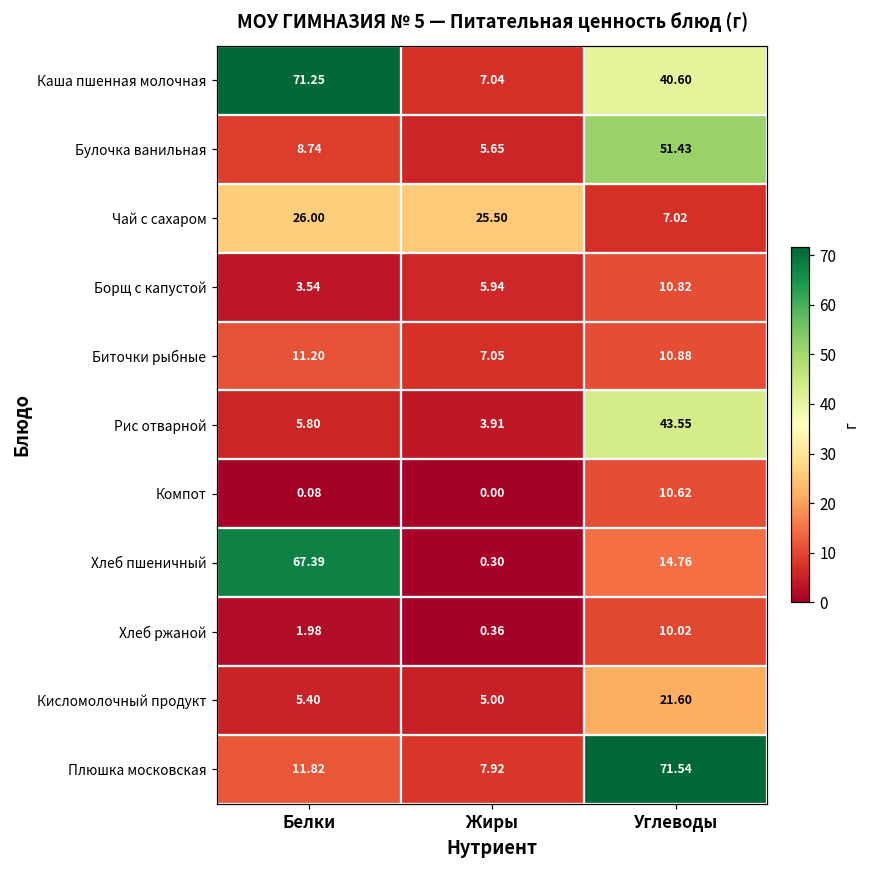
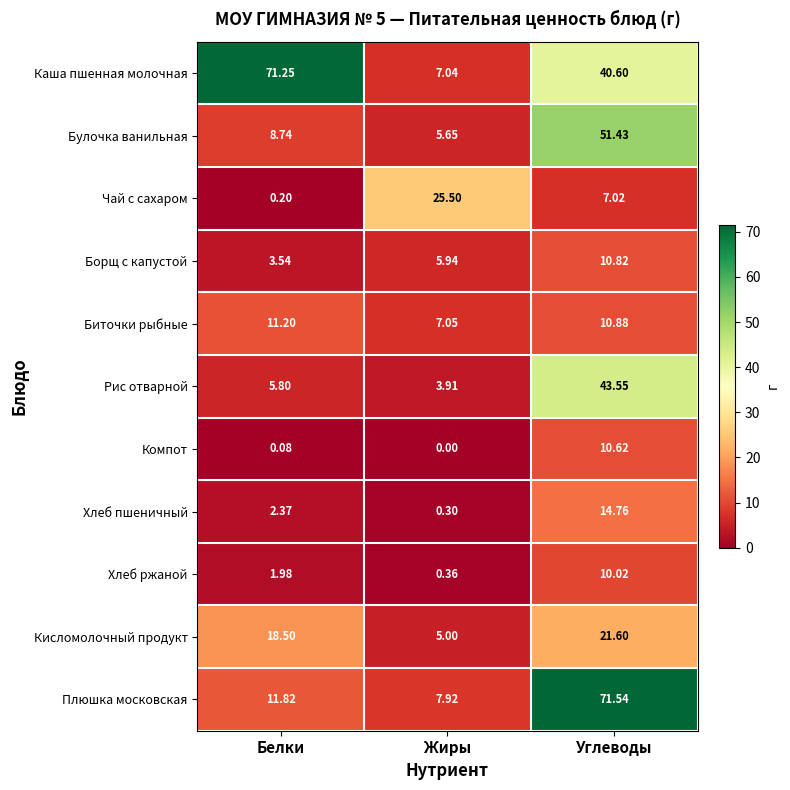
  {
    "Каша пшенная молочная": {
      "Белки": 71.25,
      "Жиры": 7.04,
      "Углеводы": 40.60
    },
    "Булочка ванильная": {
      "Белки": 8.74,
      "Жиры": 5.65,
      "Углеводы": 51.43
    },
    "Чай с сахаром": {
-     "Белки": 26.00,
+     "Белки": 0.20,
      "Жиры": 25.50,
      "Углеводы": 7.02
    },
    "Борщ с капустой": {
      "Белки": 3.54,
      "Жиры": 5.94,
      "Углеводы": 10.82
    },
    "Биточки рыбные": {
      "Белки": 11.20,
      "Жиры": 7.05,
      "Углеводы": 10.88
    },
    "Рис отварной": {
      "Белки": 5.80,
      "Жиры": 3.91,
      "Углеводы": 43.55
    },
    "Компот": {
      "Белки": 0.08,
      "Жиры": 0.00,
      "Углеводы": 10.62
    },
    "Хлеб пшеничный": {
-     "Белки": 67.39,
+     "Белки": 2.37,
      "Жиры": 0.30,
      "Углеводы": 14.76
    },
    "Хлеб ржаной": {
      "Белки": 1.98,
      "Жиры": 0.36,
      "Углеводы": 10.02
    },
    "Кисломолочный продукт": {
-     "Белки": 5.40,
+     "Белки": 18.50,
      "Жиры": 5.00,
      "Углеводы": 21.60
    },
    "Плюшка московская": {
      "Белки": 11.82,
      "Жиры": 7.92,
      "Углеводы": 71.54
    }
  }
